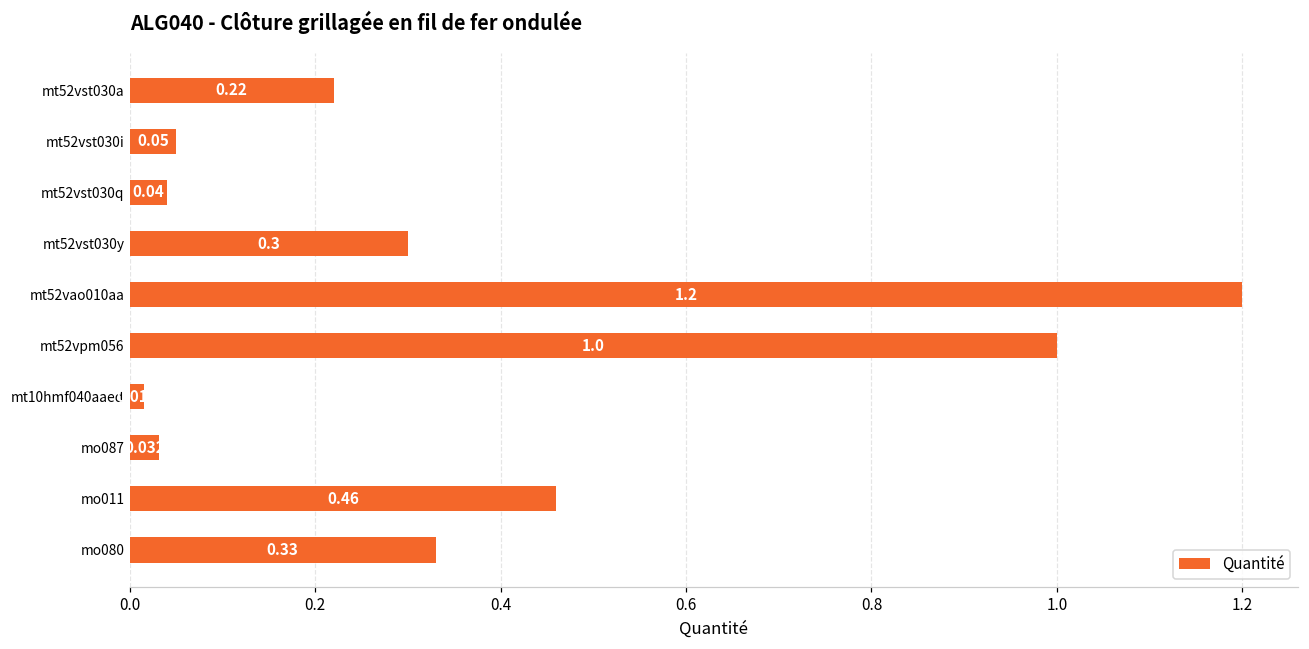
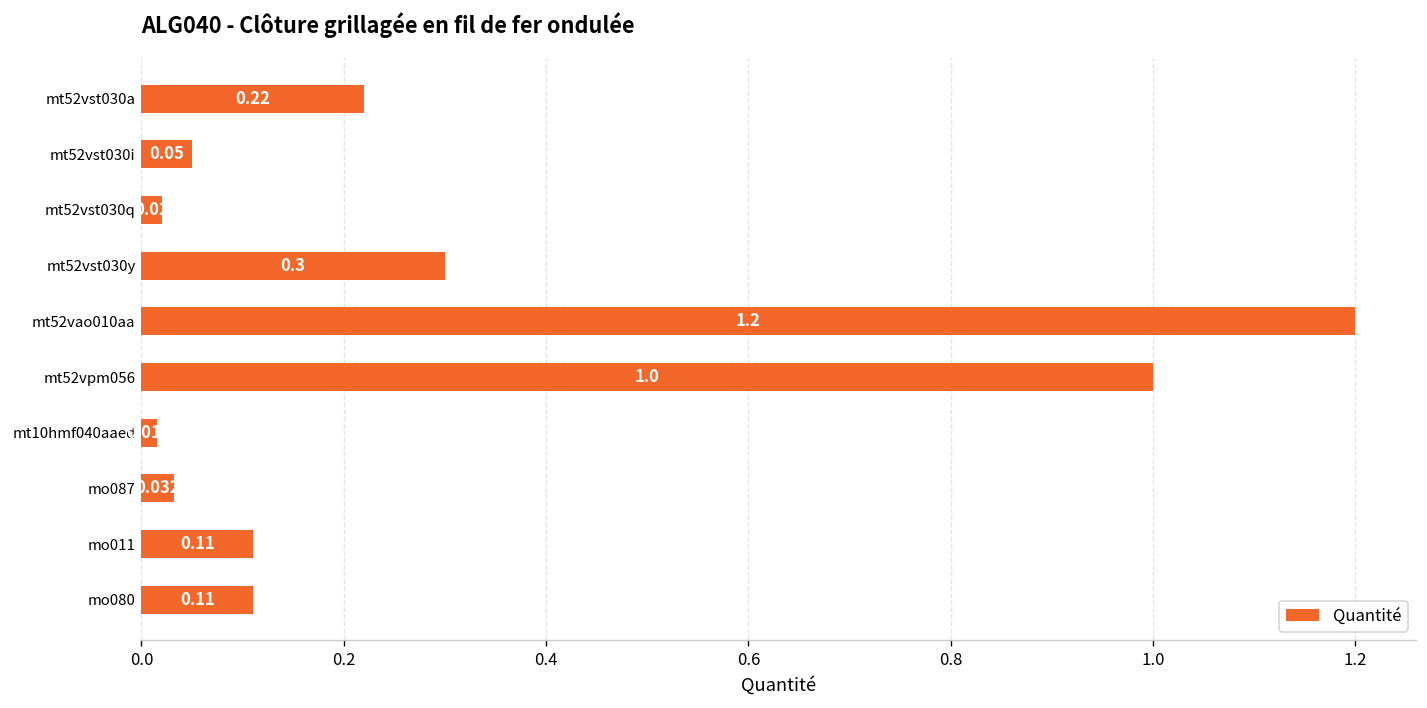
  {
    "mt52vst030a": 0.22,
    "mt52vst030i": 0.05,
-   "mt52vst030q": 0.04,
+   "mt52vst030q": 0.02,
    "mt52vst030y": 0.3,
    "mt52vao010aa": 1.2,
    "mt52vpm056": 1.0,
    "mo087": 0.032,
-   "mo011": 0.46,
-   "mo080": 0.33
+   "mo011": 0.11,
+   "mo080": 0.11
  }
